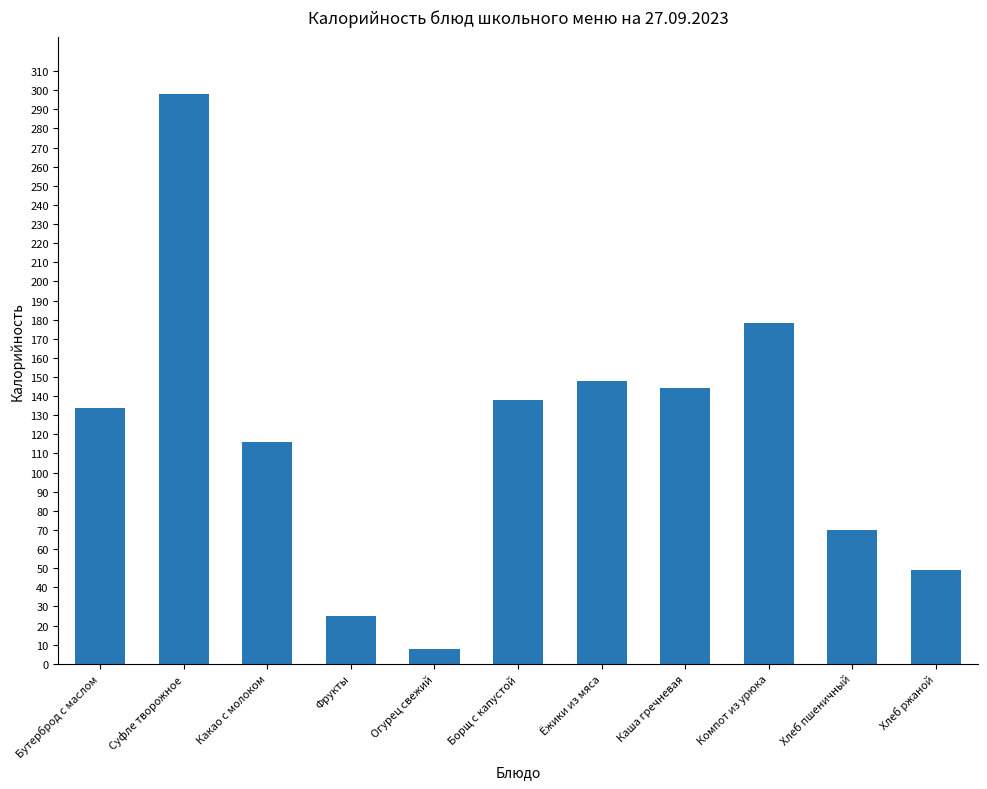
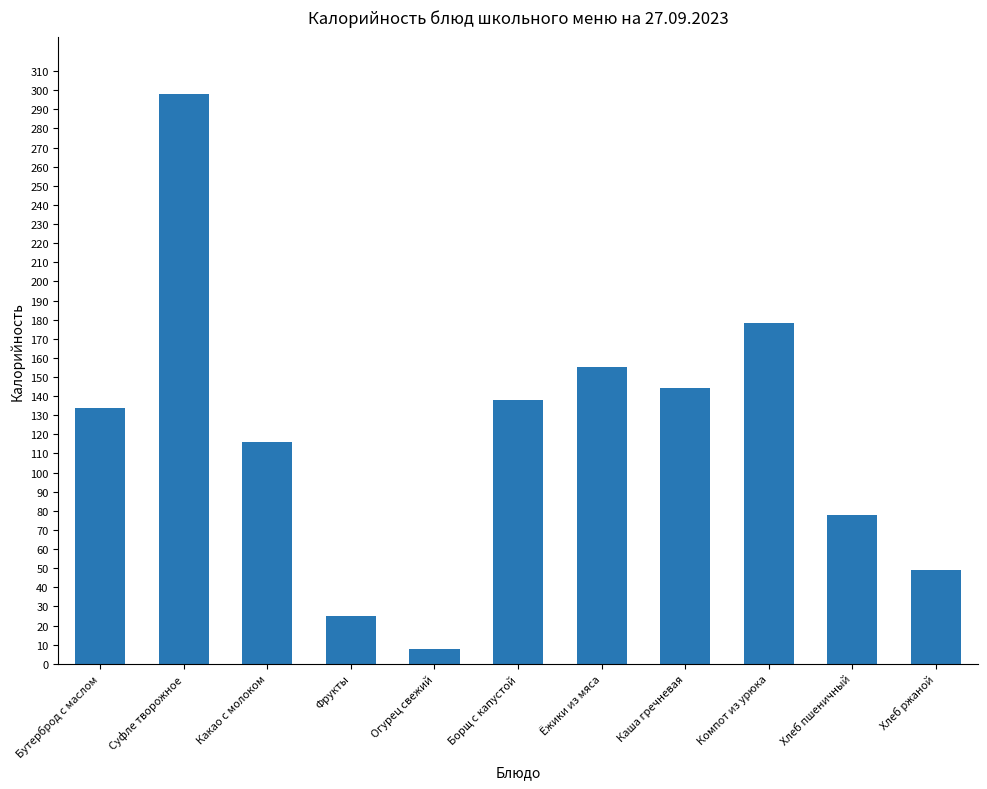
  {
    "Бутерброд с маслом": 134,
    "Суфле творожное": 298,
    "Какао с молоком": 116,
    "Фрукты": 25,
    "Огурец свежий": 8,
    "Борщ с капустой": 138,
-   "Ёжики из мяса": 148,
+   "Ёжики из мяса": 155,
    "Каша гречневая": 144,
    "Компот из урюка": 178,
-   "Хлеб пшеничный": 70,
+   "Хлеб пшеничный": 78,
    "Хлеб ржаной": 49
  }
